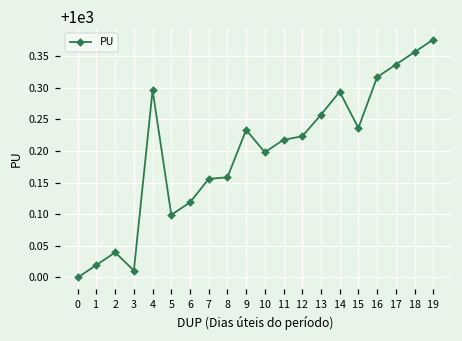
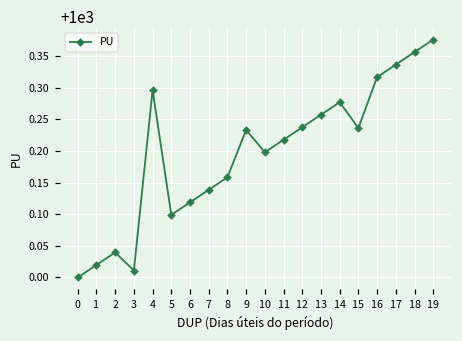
  {
    "0": 1000.00,
    "1": 1000.02,
    "2": 1000.04,
    "3": 1000.01,
    "4": 1000.30,
    "5": 1000.10,
    "6": 1000.12,
-   "7": 1000.16,
+   "7": 1000.14,
    "8": 1000.16,
    "9": 1000.23,
    "10": 1000.20,
    "11": 1000.22,
-   "12": 1000.22,
+   "12": 1000.24,
    "13": 1000.26,
-   "14": 1000.29,
+   "14": 1000.28,
    "15": 1000.24,
    "16": 1000.32,
    "17": 1000.34,
    "18": 1000.36,
    "19": 1000.38
  }
